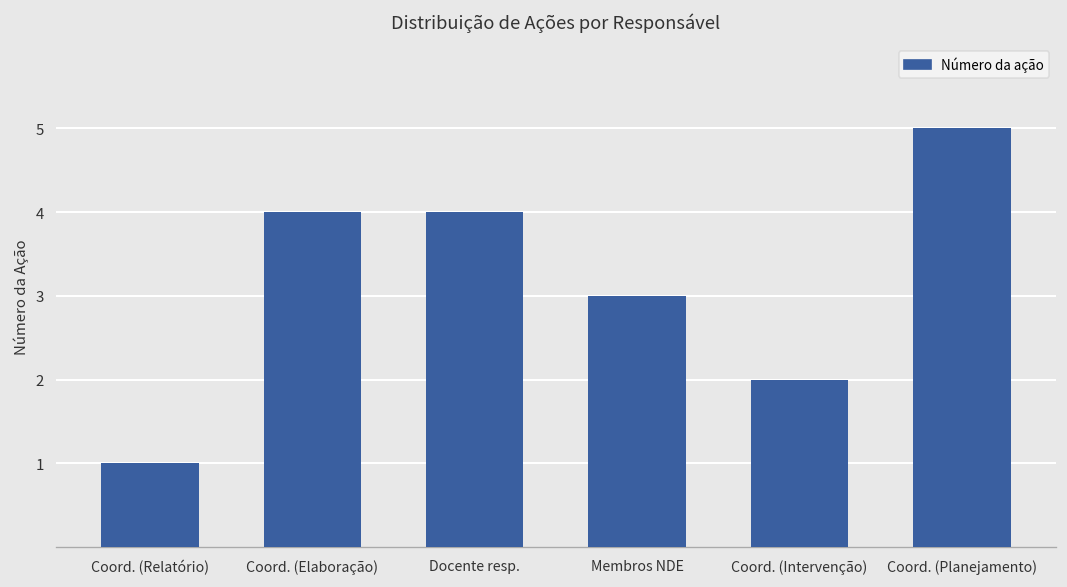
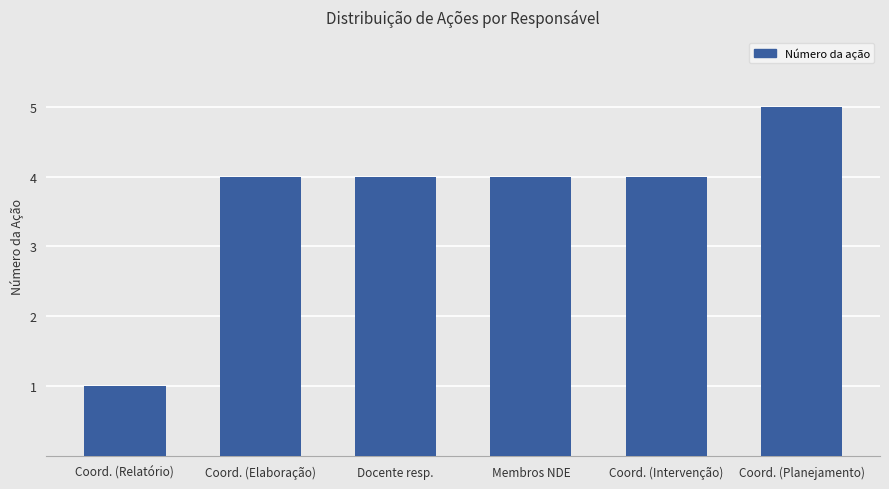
  {
    "Coord. (Relatório)": 1,
    "Coord. (Elaboração)": 4,
    "Docente resp.": 4,
-   "Membros NDE": 3,
-   "Coord. (Intervenção)": 2,
+   "Membros NDE": 4,
+   "Coord. (Intervenção)": 4,
    "Coord. (Planejamento)": 5
  }
